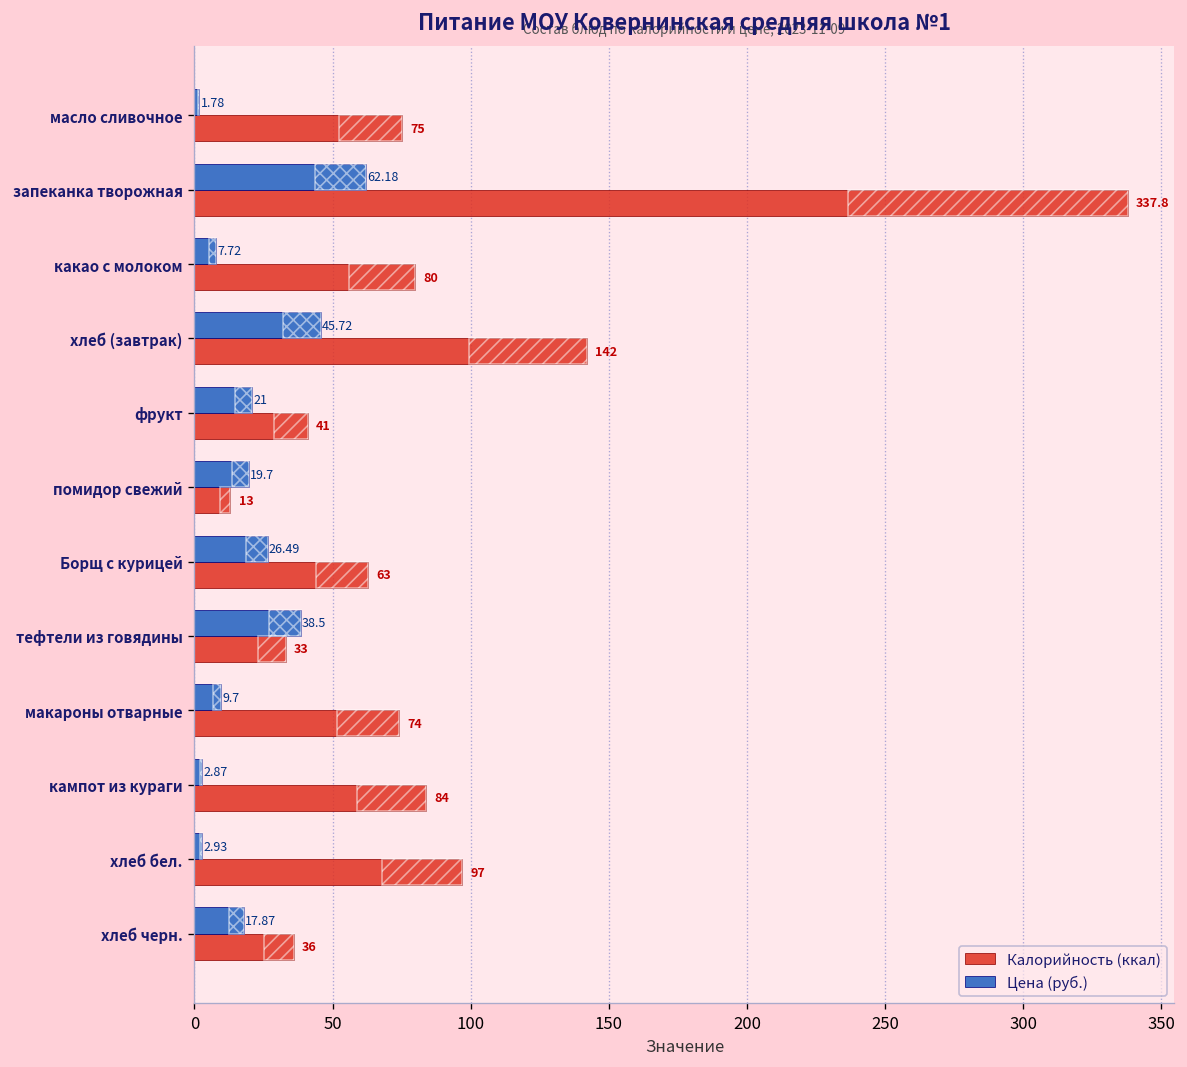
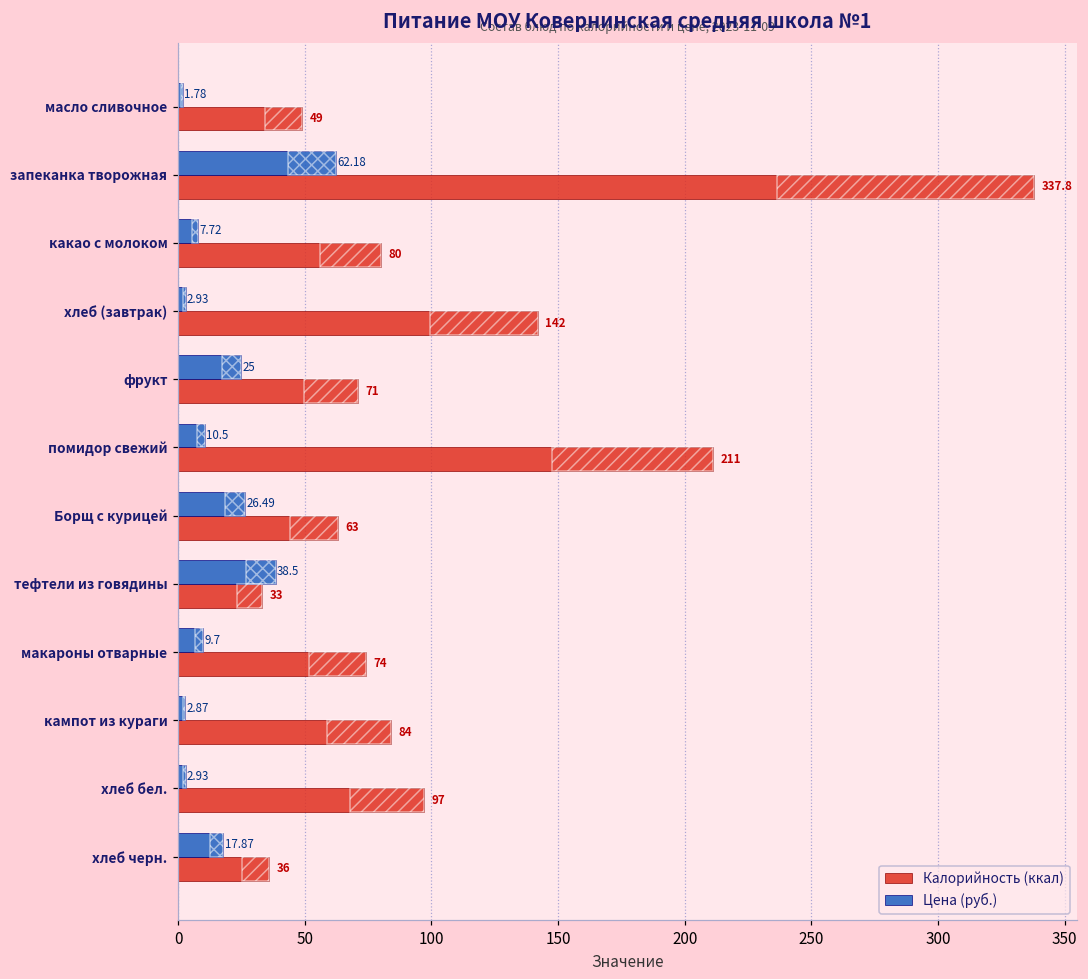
  {
    "Калорийность (ккал)": {
-     "масло сливочное": 75,
+     "масло сливочное": 49,
      "запеканка творожная": 337.8,
      "какао с молоком": 80,
      "хлеб (завтрак)": 142,
-     "фрукт": 41,
-     "помидор свежий": 13,
+     "фрукт": 71,
+     "помидор свежий": 211,
      "Борщ с курицей": 63,
      "тефтели из говядины": 33,
      "макароны отварные": 74,
      "кампот из кураги": 84,
      "хлеб бел.": 97,
      "хлеб черн.": 36
    },
    "Цена (руб.)": {
      "масло сливочное": 1.78,
      "запеканка творожная": 62.18,
      "какао с молоком": 7.72,
-     "хлеб (завтрак)": 45.72,
-     "фрукт": 21,
-     "помидор свежий": 19.7,
+     "хлеб (завтрак)": 2.93,
+     "фрукт": 25,
+     "помидор свежий": 10.5,
      "Борщ с курицей": 26.49,
      "тефтели из говядины": 38.5,
      "макароны отварные": 9.7,
      "кампот из кураги": 2.87,
      "хлеб бел.": 2.93,
      "хлеб черн.": 17.87
    }
  }
